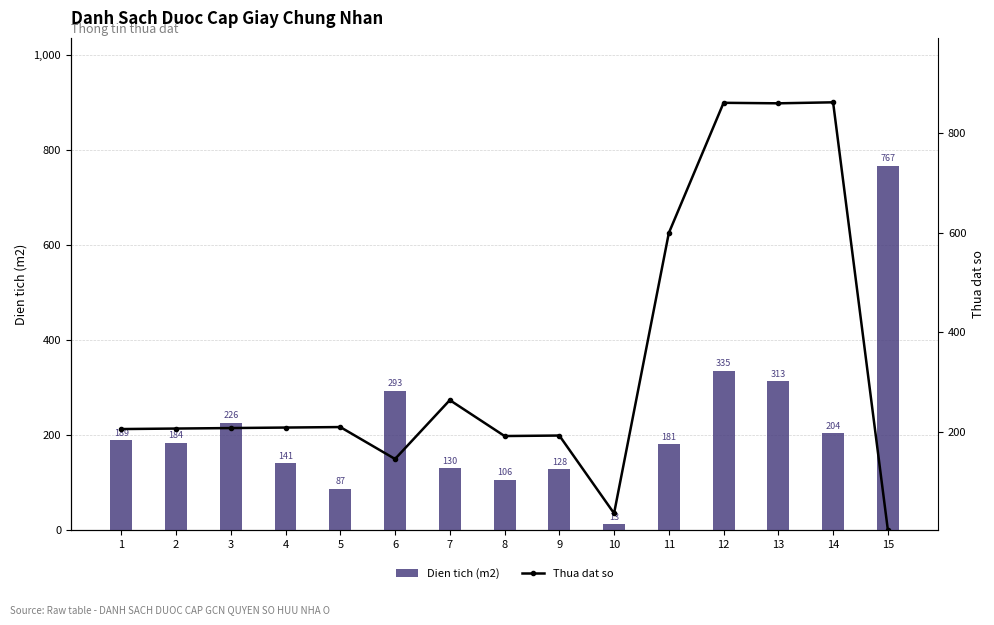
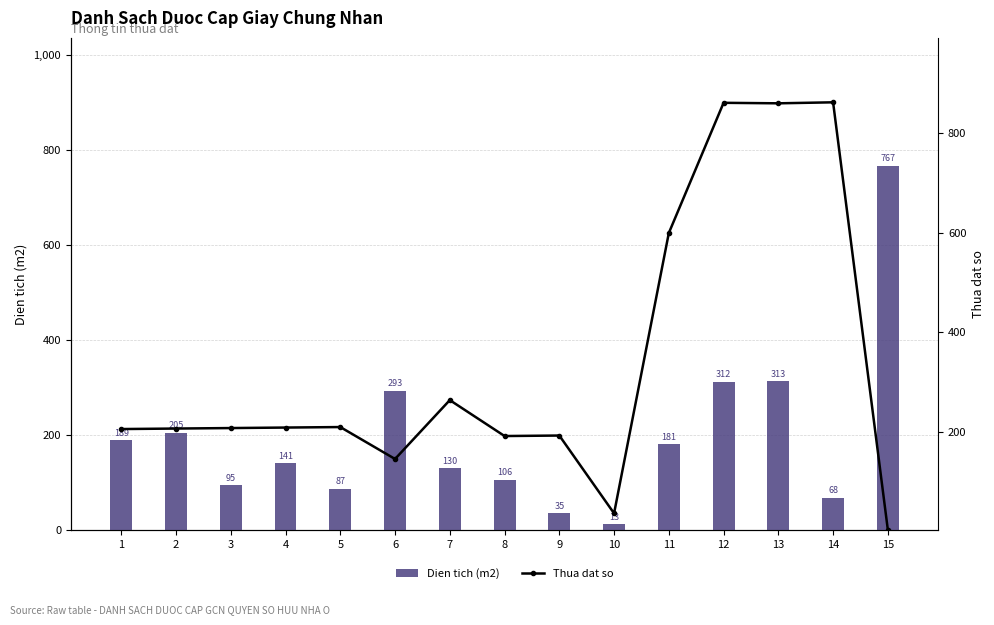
  {
    "Dien tich (m2)": {
-     "2": 184,
-     "3": 226,
+     "2": 205,
+     "3": 95,
      "4": 141,
      "5": 87,
      "6": 293,
      "7": 130,
      "8": 106,
-     "9": 128,
+     "9": 35,
      "11": 181,
-     "12": 335,
+     "12": 312,
      "13": 313,
-     "14": 204,
+     "14": 68,
      "15": 767
    }
  }
